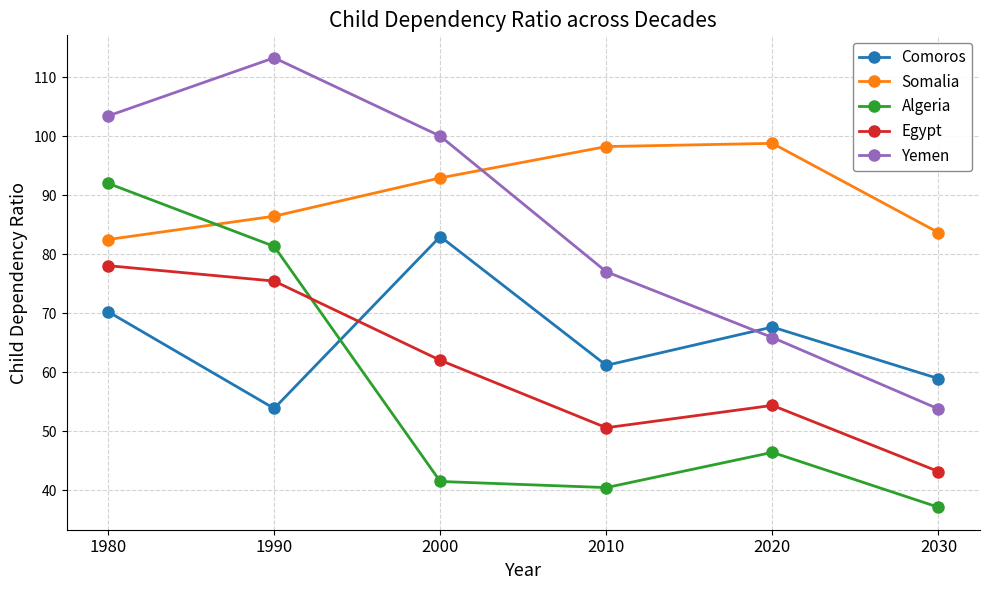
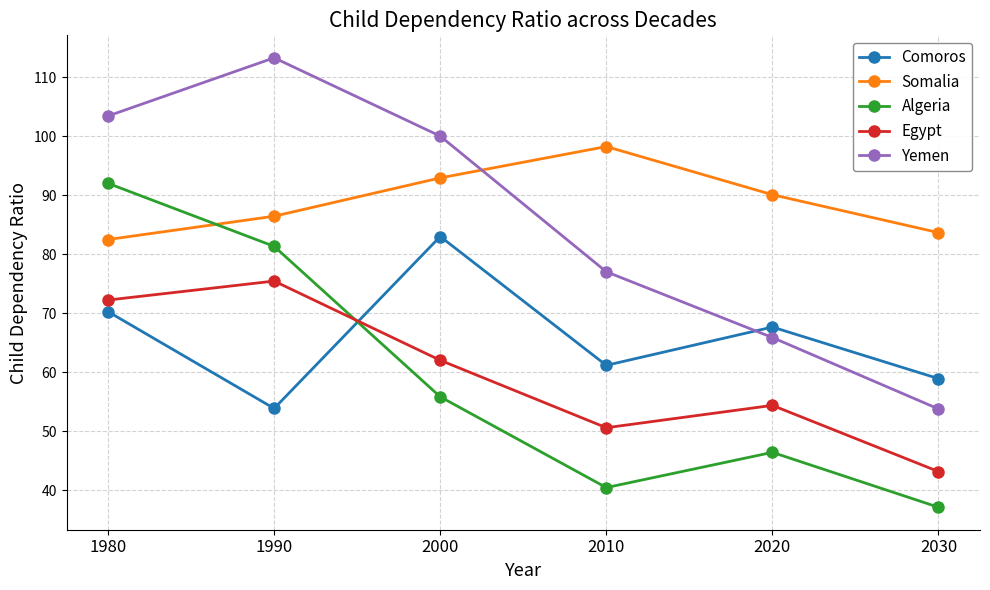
  {
    "Comoros": {
      "1980": 70,
      "1990": 54,
      "2000": 83,
      "2010": 61,
      "2020": 68,
      "2030": 59
    },
    "Somalia": {
      "1980": 82,
      "1990": 86,
      "2000": 93,
      "2010": 98,
-     "2020": 99,
+     "2020": 90,
      "2030": 84
    },
    "Algeria": {
      "1980": 92,
      "1990": 81,
-     "2000": 41,
+     "2000": 56,
      "2010": 40,
      "2020": 46,
      "2030": 37
    },
    "Egypt": {
-     "1980": 78,
+     "1980": 72,
      "1990": 75,
      "2000": 62,
      "2010": 51,
      "2020": 54,
      "2030": 43
    },
    "Yemen": {
      "1980": 103,
      "1990": 113,
      "2000": 100,
      "2010": 77,
      "2020": 66,
      "2030": 54
    }
  }
